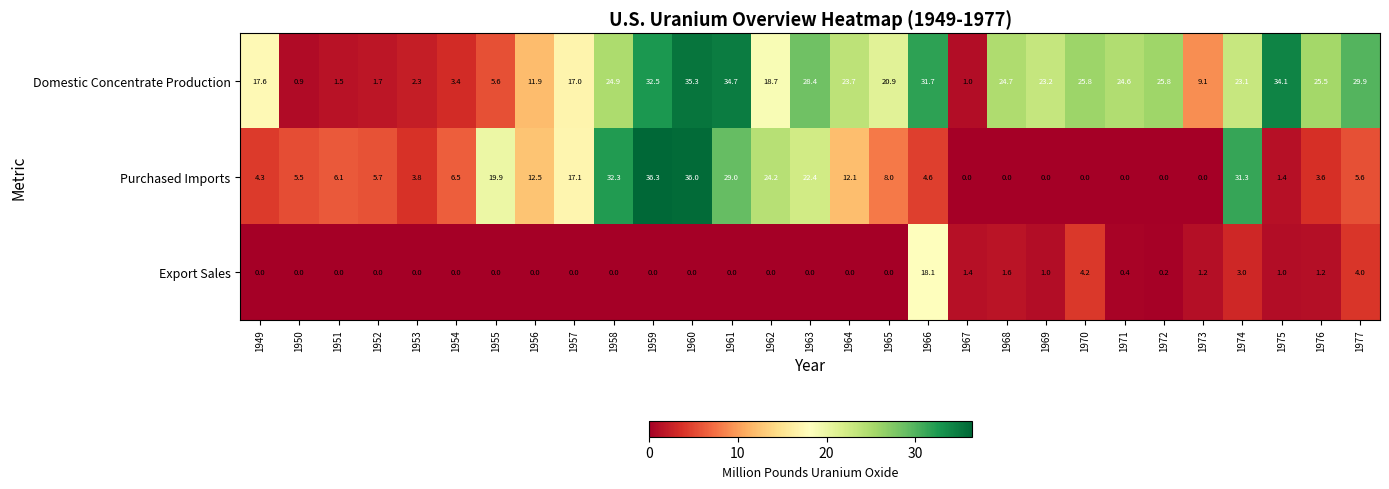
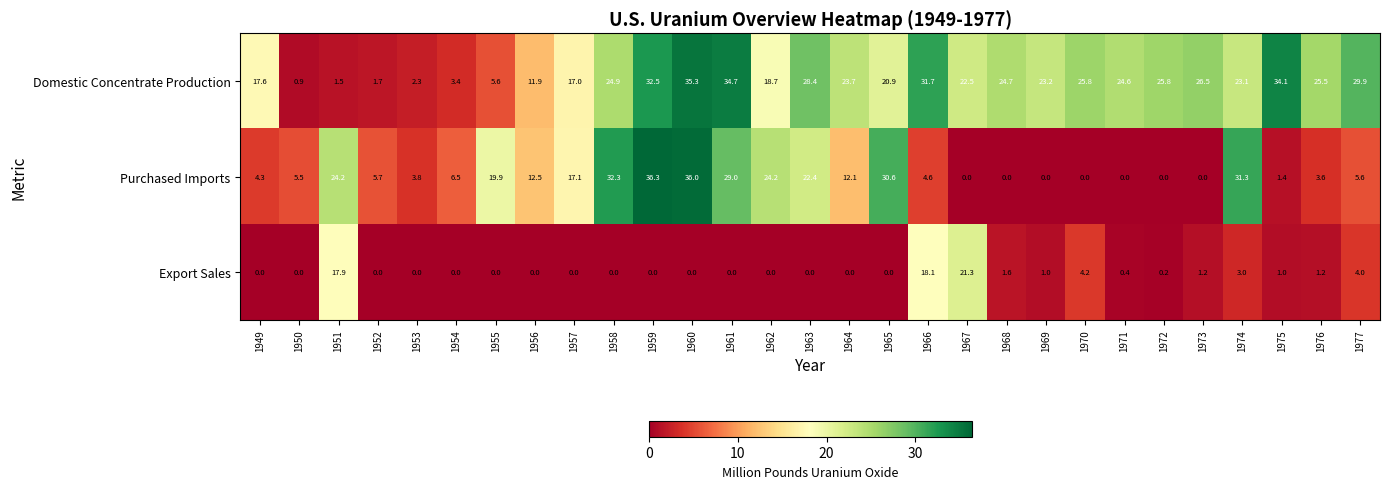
  {
    "Domestic Concentrate Production": {
      "1949": 17.6,
      "1950": 0.9,
      "1951": 1.5,
      "1952": 1.7,
      "1953": 2.3,
      "1954": 3.4,
      "1955": 5.6,
      "1956": 11.9,
      "1957": 17.0,
      "1958": 24.9,
      "1959": 32.5,
      "1960": 35.3,
      "1961": 34.7,
      "1962": 18.7,
      "1963": 28.4,
      "1964": 23.7,
      "1965": 20.9,
      "1966": 31.7,
-     "1967": 1.0,
+     "1967": 22.5,
      "1968": 24.7,
      "1969": 23.2,
      "1970": 25.8,
      "1971": 24.6,
      "1972": 25.8,
-     "1973": 9.1,
+     "1973": 26.5,
      "1974": 23.1,
      "1975": 34.1,
      "1976": 25.5,
      "1977": 29.9
    },
    "Purchased Imports": {
      "1949": 4.3,
      "1950": 5.5,
-     "1951": 6.1,
+     "1951": 24.2,
      "1952": 5.7,
      "1953": 3.8,
      "1954": 6.5,
      "1955": 19.9,
      "1956": 12.5,
      "1957": 17.1,
      "1958": 32.3,
      "1959": 36.3,
      "1960": 36.0,
      "1961": 29.0,
      "1962": 24.2,
      "1963": 22.4,
      "1964": 12.1,
-     "1965": 8.0,
+     "1965": 30.6,
      "1966": 4.6,
      "1967": 0.0,
      "1968": 0.0,
      "1969": 0.0,
      "1970": 0.0,
      "1971": 0.0,
      "1972": 0.0,
      "1973": 0.0,
      "1974": 31.3,
      "1975": 1.4,
      "1976": 3.6,
      "1977": 5.6
    },
    "Export Sales": {
      "1949": 0.0,
      "1950": 0.0,
-     "1951": 0.0,
+     "1951": 17.9,
      "1952": 0.0,
      "1953": 0.0,
      "1954": 0.0,
      "1955": 0.0,
      "1956": 0.0,
      "1957": 0.0,
      "1958": 0.0,
      "1959": 0.0,
      "1960": 0.0,
      "1961": 0.0,
      "1962": 0.0,
      "1963": 0.0,
      "1964": 0.0,
      "1965": 0.0,
      "1966": 18.1,
-     "1967": 1.4,
+     "1967": 21.3,
      "1968": 1.6,
      "1969": 1.0,
      "1970": 4.2,
      "1971": 0.4,
      "1972": 0.2,
      "1973": 1.2,
      "1974": 3.0,
      "1975": 1.0,
      "1976": 1.2,
      "1977": 4.0
    }
  }
